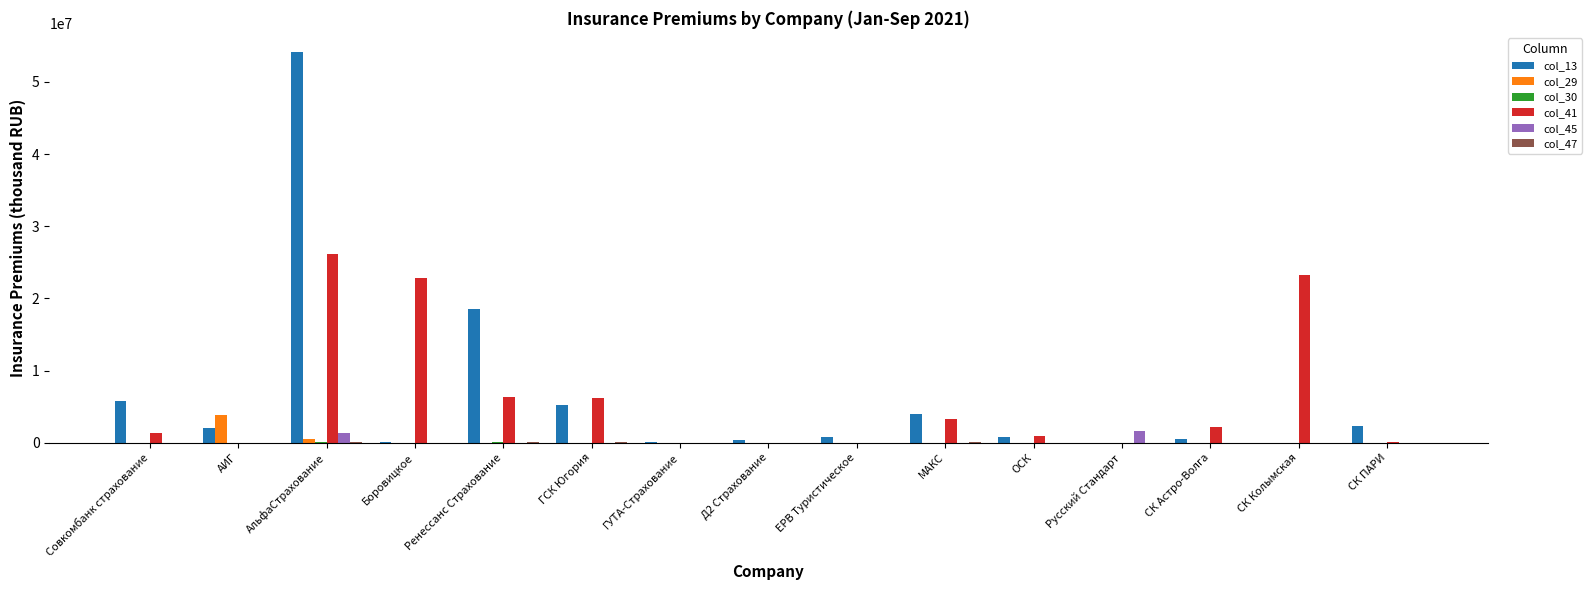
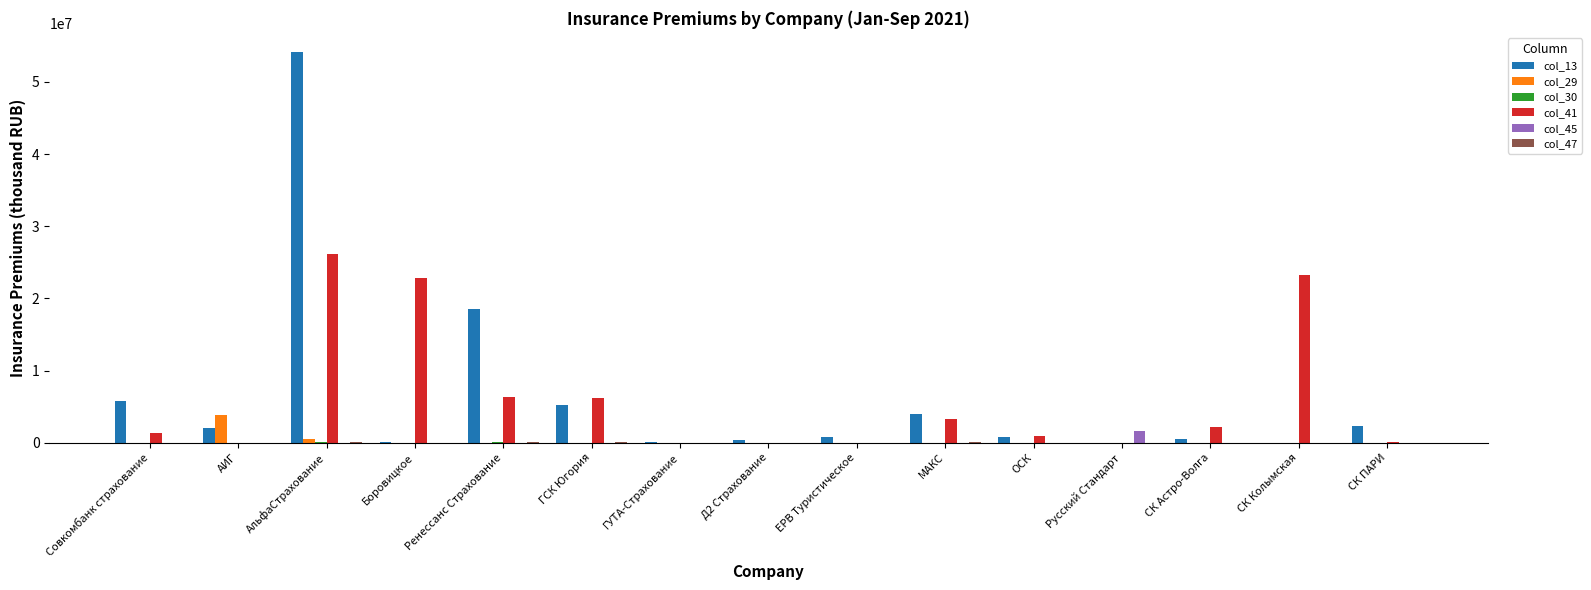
  {
    "col_13": {
      "Совкомбанк страхование": 6000000,
      "АИГ": 2000000,
      "АльфаСтрахование": 54000000,
      "Ренессанс Страхование": 19000000,
      "ГСК Югория": 5000000,
      "Д2 Страхование": 0,
      "ЕРВ Туристическое": 1000000,
      "МАКС": 4000000,
      "ОСК": 1000000,
      "Русский Стандарт": 0,
      "СК Астро-Волга": 0,
      "СК Колымская": 0,
      "СК ПАРИ": 2000000
    },
    "col_29": {
      "Совкомбанк страхование": 0,
      "АИГ": 4000000,
      "АльфаСтрахование": 0,
      "Боровицкое": 0,
      "ГУТА-Страхование": 0,
      "Д2 Страхование": 0,
      "ЕРВ Туристическое": 0,
      "Русский Стандарт": 0,
      "СК Астро-Волга": 0,
      "СК Колымская": 0
    },
    "col_30": {
      "АИГ": 0,
      "Д2 Страхование": 0,
      "ЕРВ Туристическое": 0,
      "Русский Стандарт": 0,
      "СК Колымская": 0
    },
    "col_41": {
      "Совкомбанк страхование": 1000000,
      "АИГ": 0,
      "АльфаСтрахование": 26000000,
      "Боровицкое": 23000000,
      "Ренессанс Страхование": 6000000,
      "ГСК Югория": 6000000,
      "ГУТА-Страхование": 0,
      "Д2 Страхование": 0,
      "ЕРВ Туристическое": 0,
      "МАКС": 3000000,
      "ОСК": 1000000,
      "Русский Стандарт": 0,
      "СК Астро-Волга": 2000000,
      "СК Колымская": 23000000
    },
    "col_45": {
      "Совкомбанк страхование": 0,
      "АИГ": 0,
-     "АльфаСтрахование": 1000000,
+     "АльфаСтрахование": 0,
      "Боровицкое": 0,
      "Ренессанс Страхование": 0,
      "ГСК Югория": 0,
      "ГУТА-Страхование": 0,
      "Д2 Страхование": 0,
      "ЕРВ Туристическое": 0,
      "МАКС": 0,
      "ОСК": 0,
      "Русский Стандарт": 2000000,
      "СК Астро-Волга": 0,
      "СК Колымская": 0,
      "СК ПАРИ": 0
    },
    "col_47": {
      "АИГ": 0,
      "Боровицкое": 0,
      "ГУТА-Страхование": 0,
      "Д2 Страхование": 0,
      "ЕРВ Туристическое": 0,
      "Русский Стандарт": 0,
      "СК Астро-Волга": 0,
      "СК Колымская": 0
    }
  }
